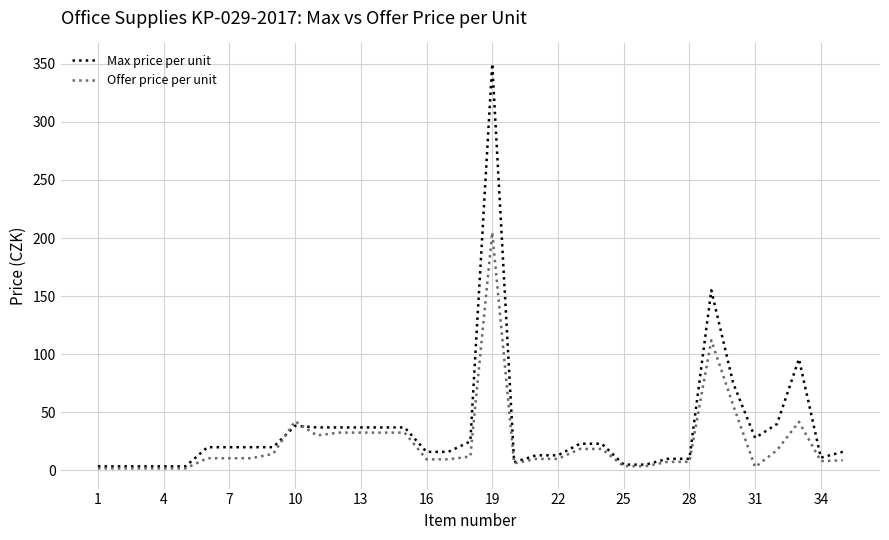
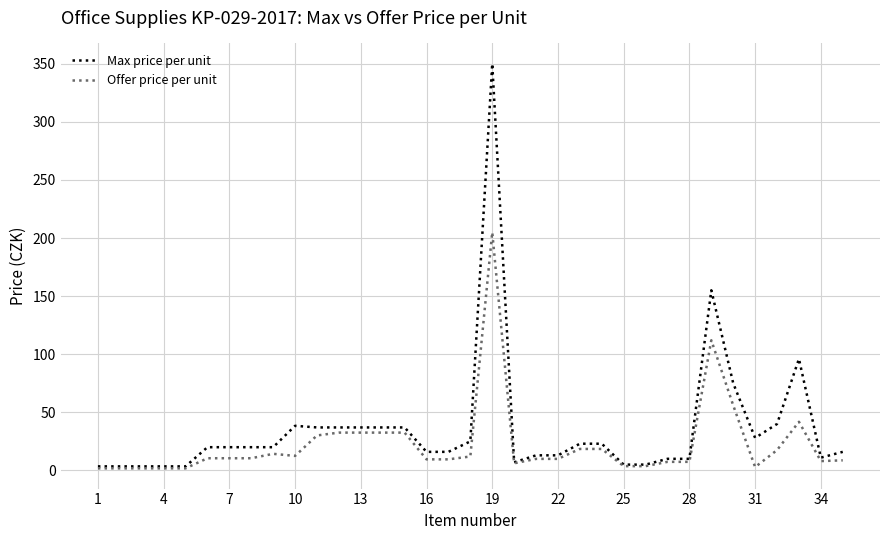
  {
    "Max price per unit": {
      "7": 20,
      "10": 38,
      "13": 37,
      "16": 16,
      "19": 350,
      "22": 13,
      "28": 10,
      "31": 28,
      "34": 11
    },
    "Offer price per unit": {
      "7": 11,
-     "10": 42,
+     "10": 13,
      "13": 33,
      "16": 10,
      "19": 205,
      "22": 10,
      "28": 7,
      "31": 3,
      "34": 8
    }
  }
